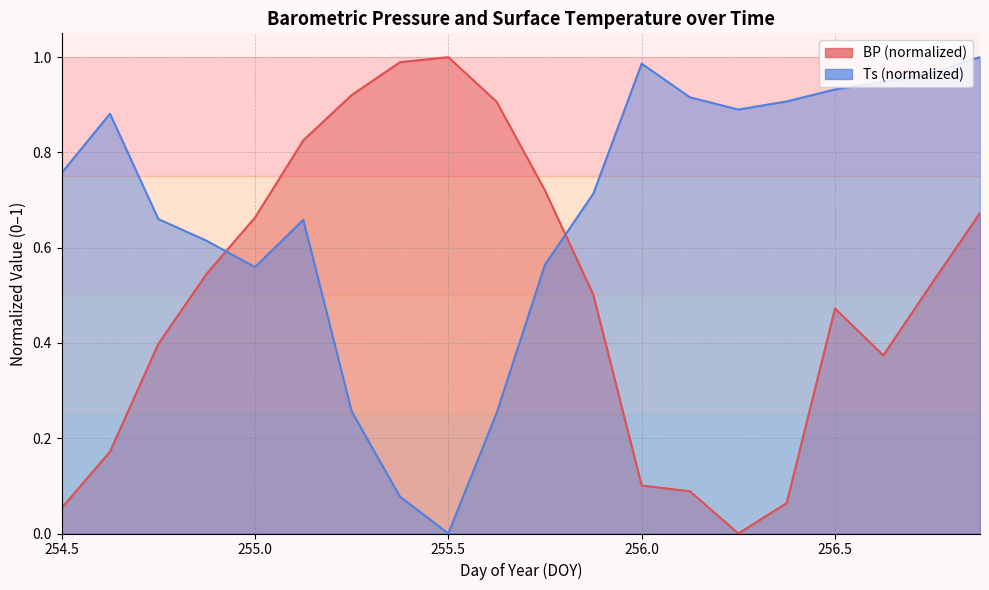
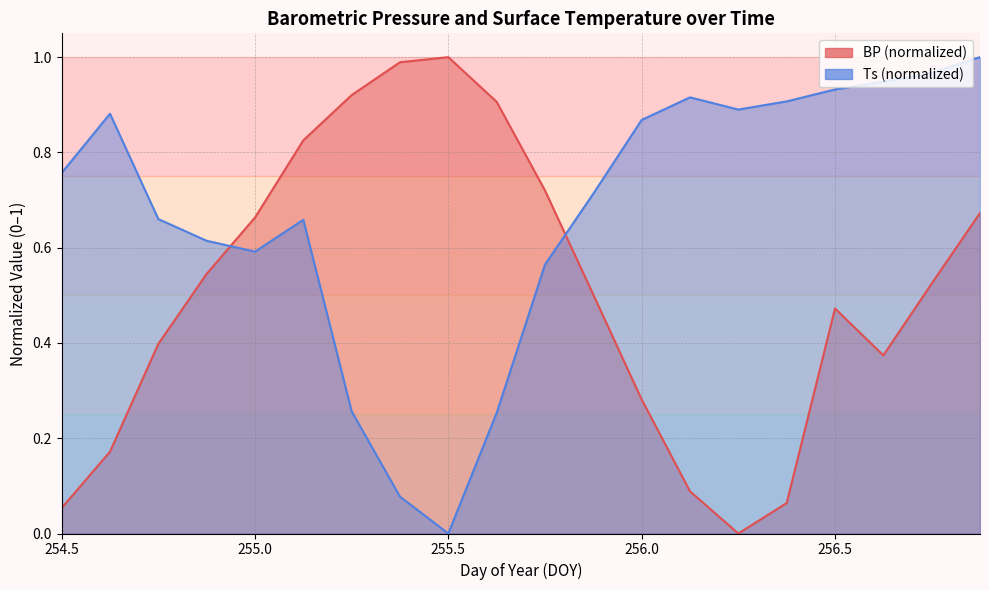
  {
    "BP (normalized)": {
      "254.5": 0.05,
      "255.0": 0.66,
      "255.5": 1.00,
-     "256.0": 0.10,
+     "256.0": 0.28,
      "256.5": 0.47
    },
    "Ts (normalized)": {
      "254.5": 0.76,
-     "255.0": 0.56,
+     "255.0": 0.59,
      "255.5": 0.00,
-     "256.0": 0.99,
+     "256.0": 0.87,
      "256.5": 0.93
    }
  }
